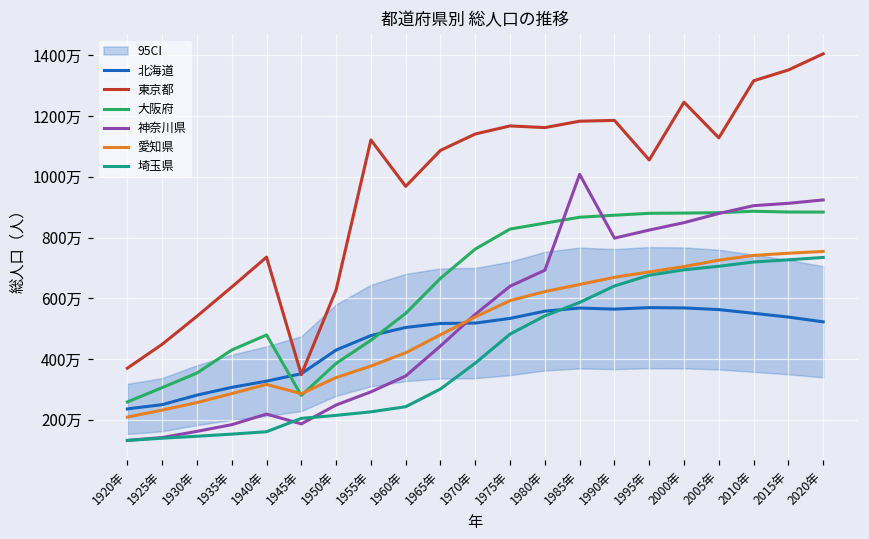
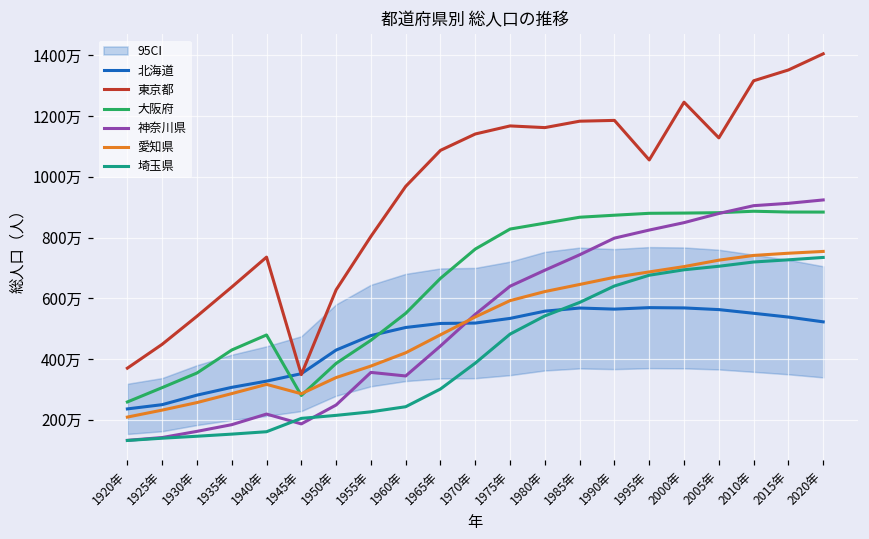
  {
    "東京都": {
      "1920年": "370万",
      "1925年": "450万",
      "1930年": "540万",
      "1935年": "640万",
      "1940年": "740万",
      "1950年": "630万",
-     "1955年": "1120万",
+     "1955年": "800万",
      "1960年": "970万",
      "1965年": "1090万",
      "1970年": "1140万",
      "1975年": "1170万",
      "1980年": "1160万",
      "1985年": "1180万",
      "1990年": "1190万",
      "1995年": "1060万",
      "2000年": "1250万",
      "2005年": "1130万",
      "2010年": "1320万",
      "2015年": "1350万",
      "2020年": "1400万"
    },
    "神奈川県": {
      "1930年": "160万",
      "1935年": "180万",
      "1940年": "220万",
      "1945年": "190万",
      "1950年": "250万",
-     "1955年": "290万",
+     "1955年": "360万",
      "1960年": "340万",
      "1965年": "440万",
      "1975年": "640万",
      "1980年": "690万",
-     "1985年": "1010万",
+     "1985年": "740万",
      "1990年": "800万",
      "1995年": "820万",
      "2000年": "850万",
      "2010年": "900万",
      "2015年": "910万",
      "2020年": "920万"
    },
    "愛知県": {
      "1920年": "210万",
      "1925年": "230万",
      "1930年": "260万",
      "1935年": "290万",
      "1940年": "320万",
      "1950年": "340万",
      "1955年": "380万",
      "1960年": "420万",
      "1965年": "480万",
      "1975年": "590万",
      "1980年": "620万",
      "1985年": "650万",
      "1990年": "670万",
      "1995年": "690万",
      "2000年": "700万",
      "2005年": "730万",
      "2015年": "750万",
      "2020年": "750万"
    }
  }
